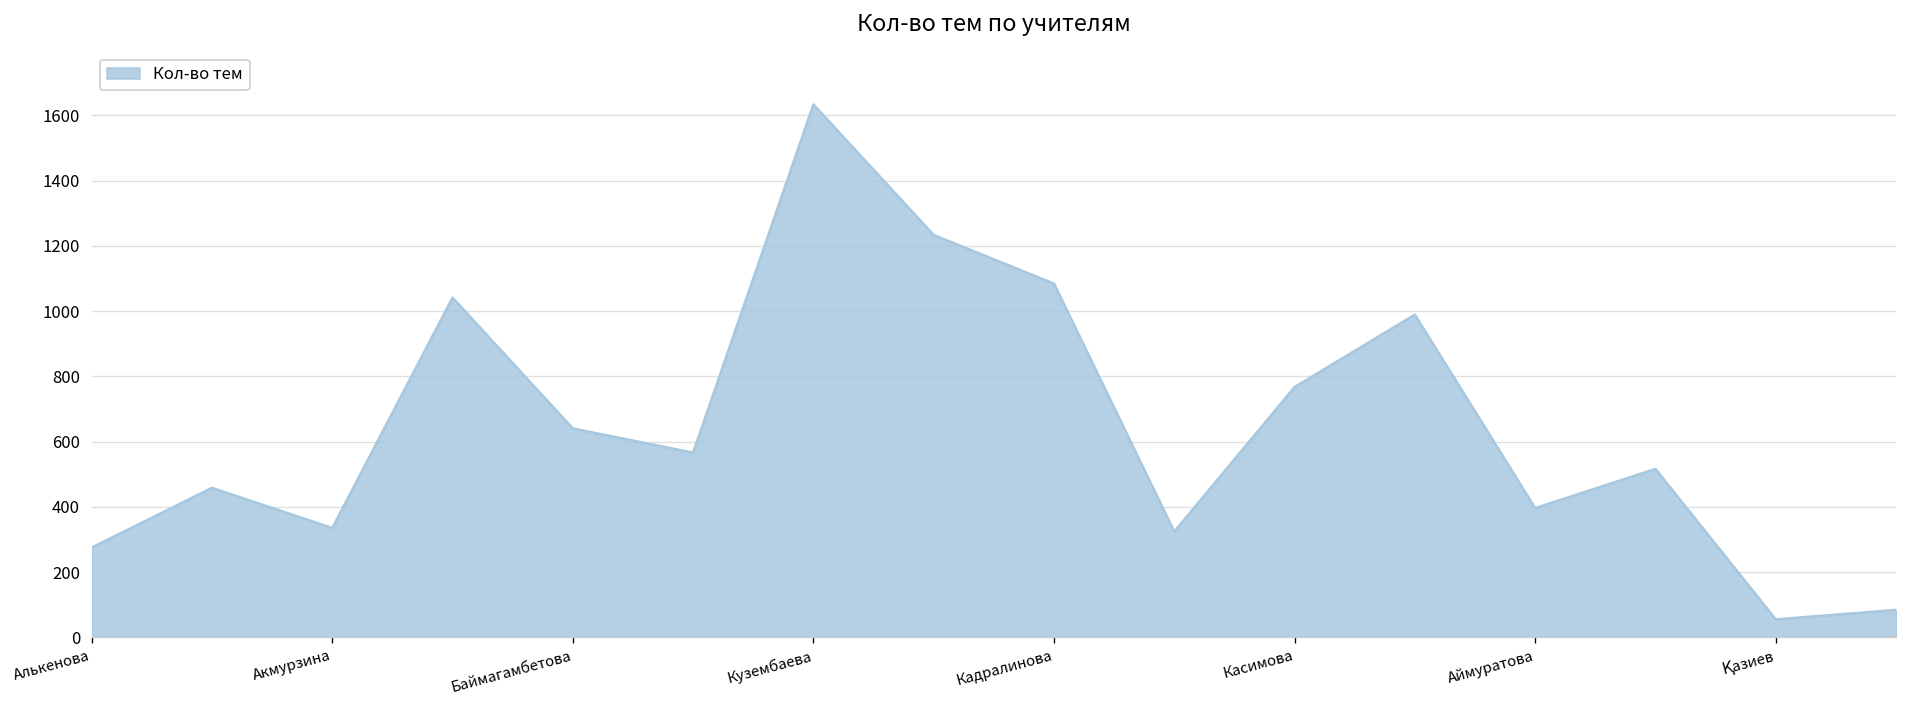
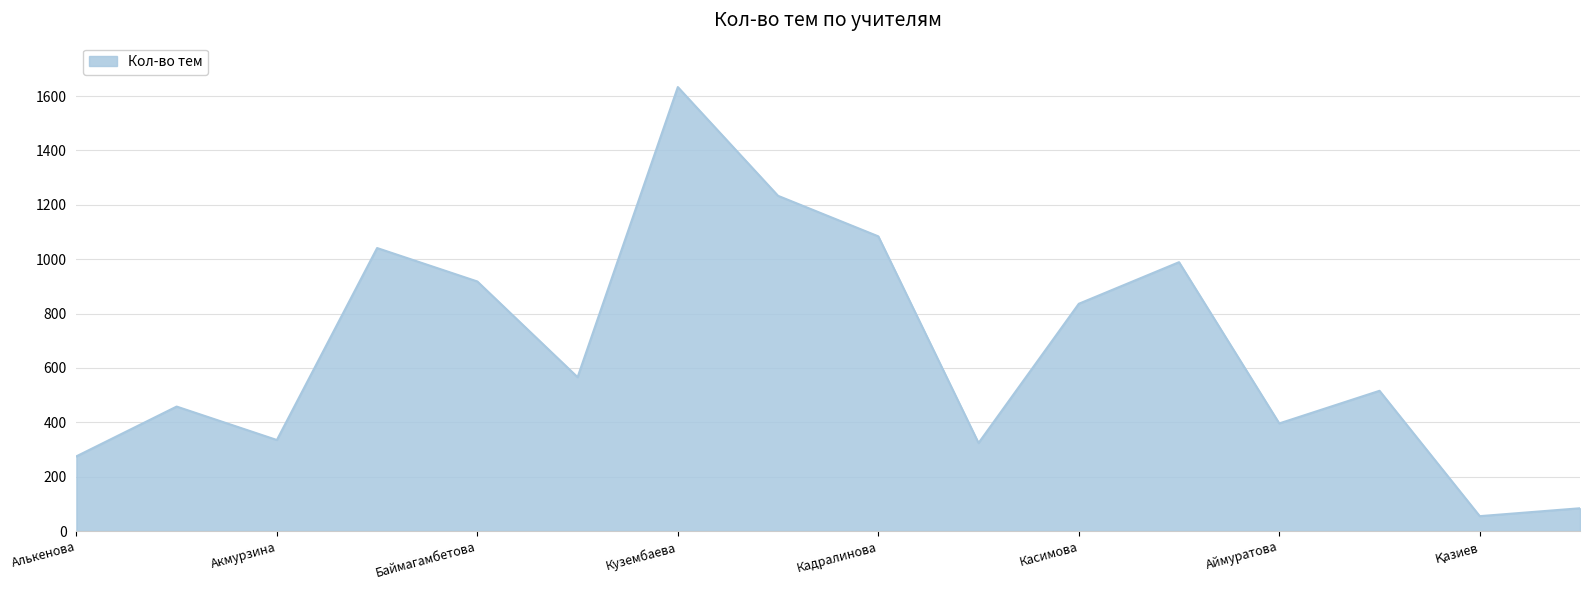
  {
    "Алькенова": 280,
    "Акмурзина": 340,
-   "Баймагамбетова": 640,
+   "Баймагамбетова": 920,
    "Кузембаева": 1630,
    "Кадралинова": 1080,
-   "Касимова": 770,
+   "Касимова": 840,
    "Аймуратова": 400,
    "Қазиев": 60
  }
